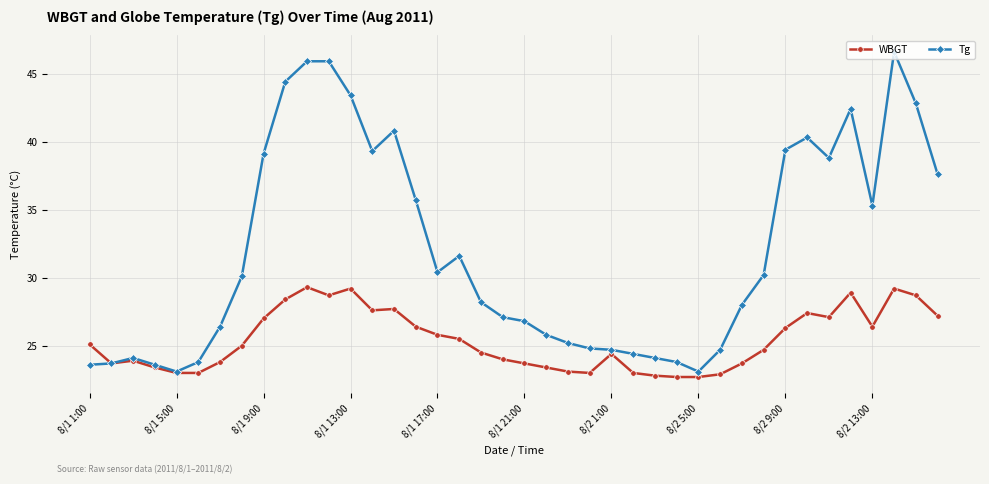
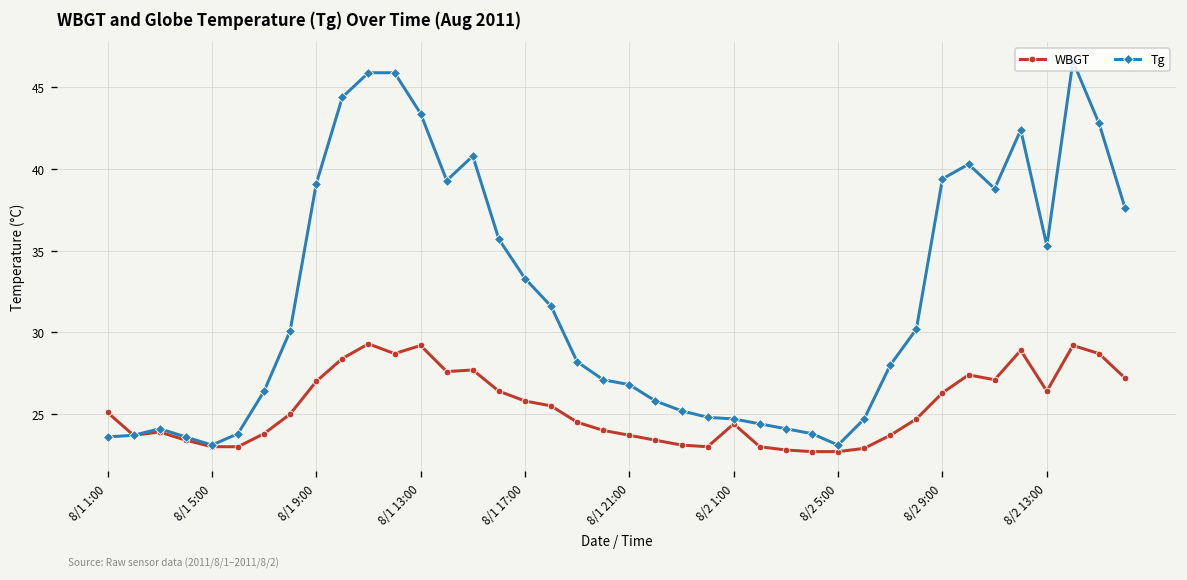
  {
    "WBGT": {
      "8/1 1:00": 25.1,
      "8/1 9:00": 27.0,
      "8/1 13:00": 29.2,
      "8/1 17:00": 25.8,
      "8/1 21:00": 23.7,
      "8/2 1:00": 24.4,
      "8/2 5:00": 22.7,
      "8/2 9:00": 26.3,
      "8/2 13:00": 26.4
    },
    "Tg": {
      "8/1 1:00": 23.6,
      "8/1 9:00": 39.1,
      "8/1 13:00": 43.4,
-     "8/1 17:00": 30.4,
+     "8/1 17:00": 33.3,
      "8/1 21:00": 26.8,
      "8/2 1:00": 24.7,
      "8/2 5:00": 23.1,
      "8/2 9:00": 39.4,
      "8/2 13:00": 35.3
    }
  }
